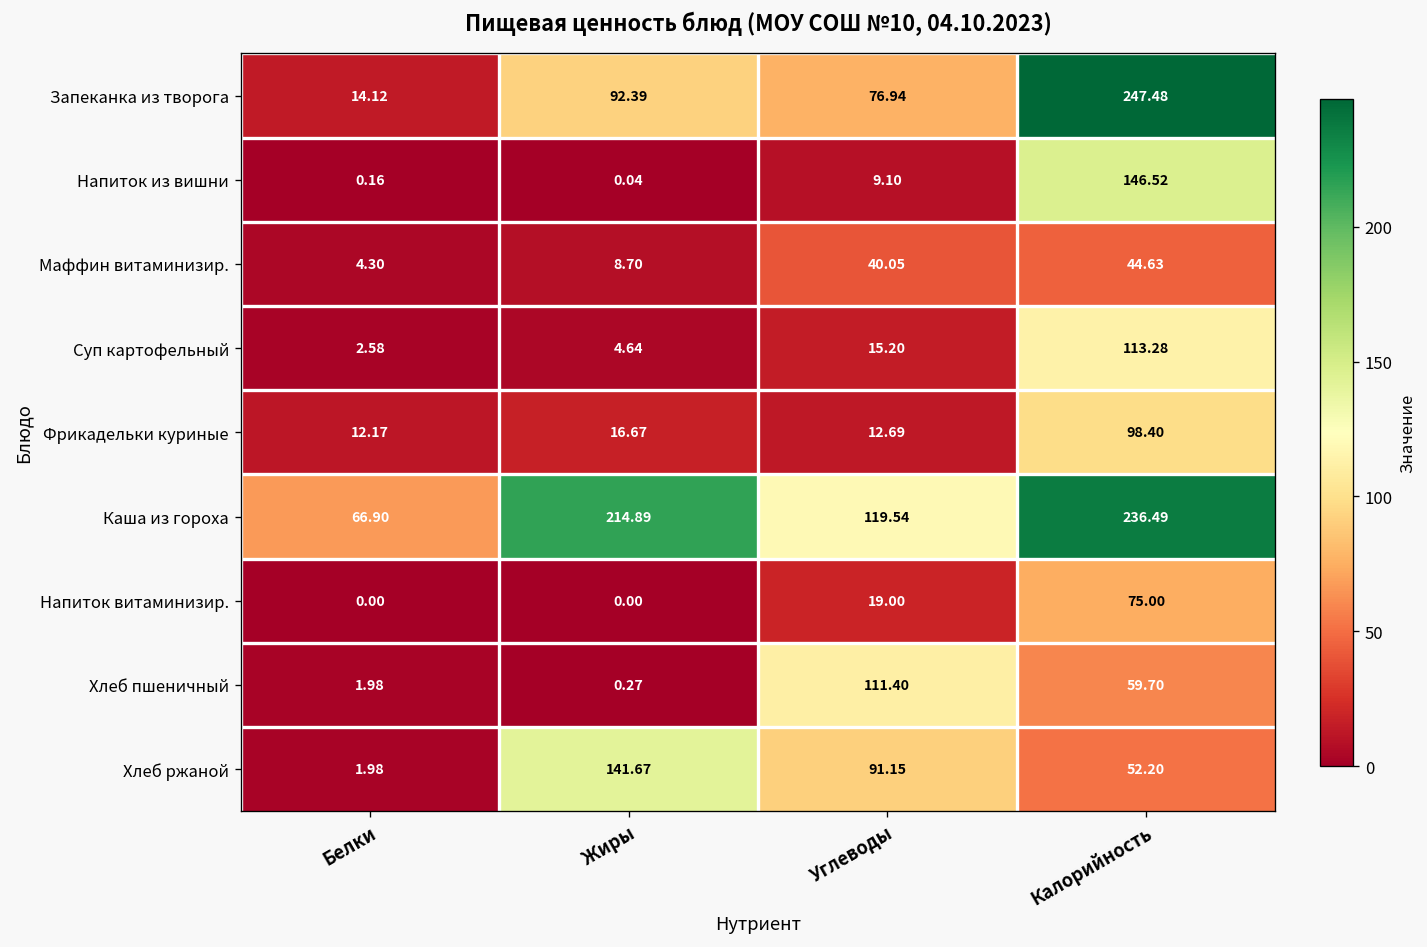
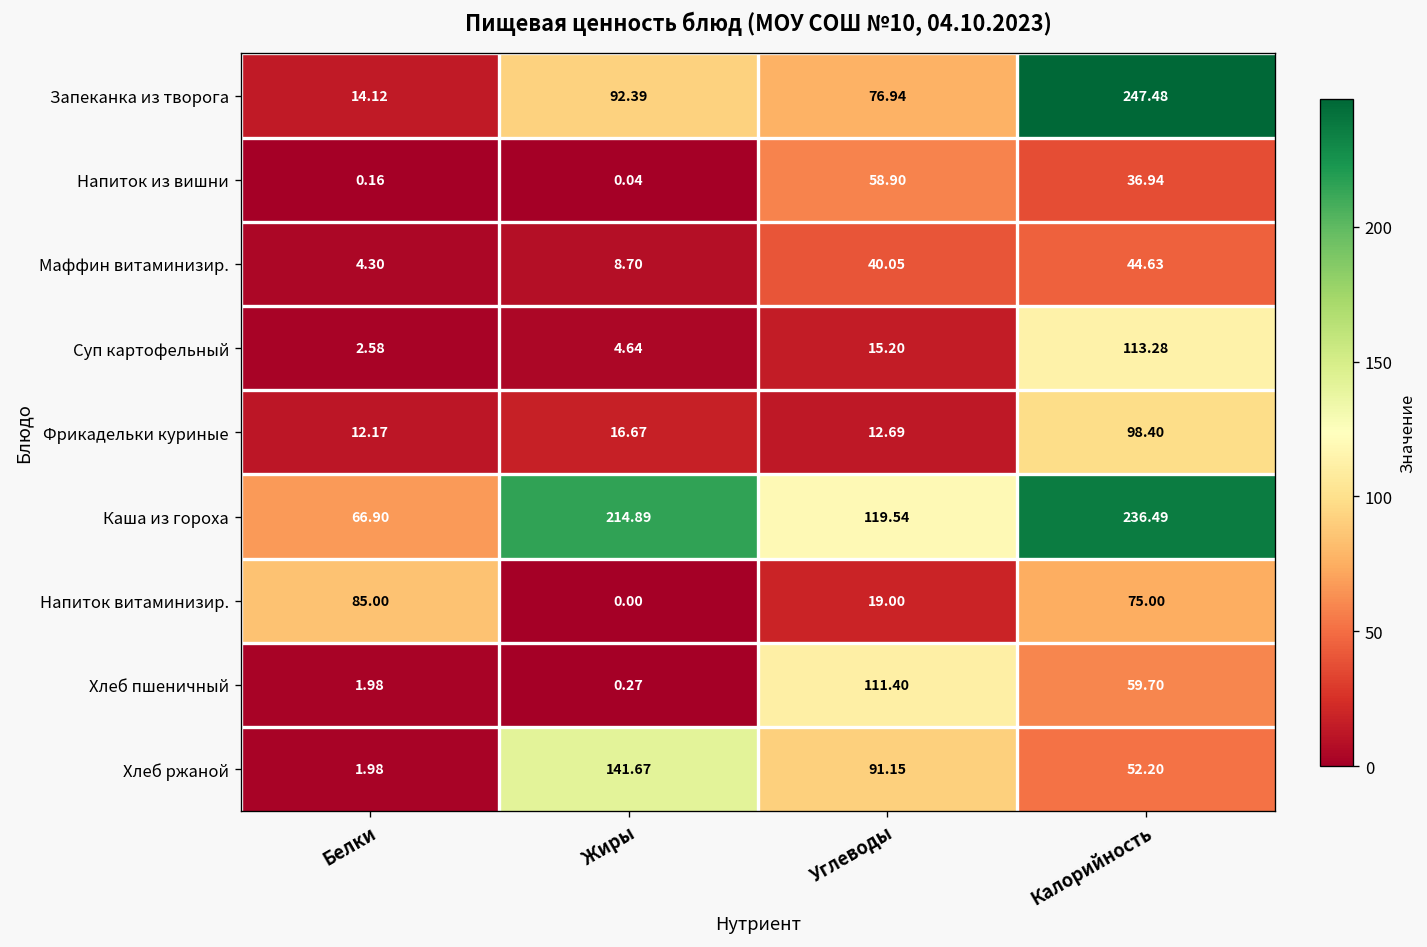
  {
    "Запеканка из творога": {
      "Белки": 14.12,
      "Жиры": 92.39,
      "Углеводы": 76.94,
      "Калорийность": 247.48
    },
    "Напиток из вишни": {
      "Белки": 0.16,
      "Жиры": 0.04,
-     "Углеводы": 9.10,
-     "Калорийность": 146.52
+     "Углеводы": 58.90,
+     "Калорийность": 36.94
    },
    "Маффин витаминизир.": {
      "Белки": 4.30,
      "Жиры": 8.70,
      "Углеводы": 40.05,
      "Калорийность": 44.63
    },
    "Суп картофельный": {
      "Белки": 2.58,
      "Жиры": 4.64,
      "Углеводы": 15.20,
      "Калорийность": 113.28
    },
    "Фрикадельки куриные": {
      "Белки": 12.17,
      "Жиры": 16.67,
      "Углеводы": 12.69,
      "Калорийность": 98.40
    },
    "Каша из гороха": {
      "Белки": 66.90,
      "Жиры": 214.89,
      "Углеводы": 119.54,
      "Калорийность": 236.49
    },
    "Напиток витаминизир.": {
-     "Белки": 0.00,
+     "Белки": 85.00,
      "Жиры": 0.00,
      "Углеводы": 19.00,
      "Калорийность": 75.00
    },
    "Хлеб пшеничный": {
      "Белки": 1.98,
      "Жиры": 0.27,
      "Углеводы": 111.40,
      "Калорийность": 59.70
    },
    "Хлеб ржаной": {
      "Белки": 1.98,
      "Жиры": 141.67,
      "Углеводы": 91.15,
      "Калорийность": 52.20
    }
  }
